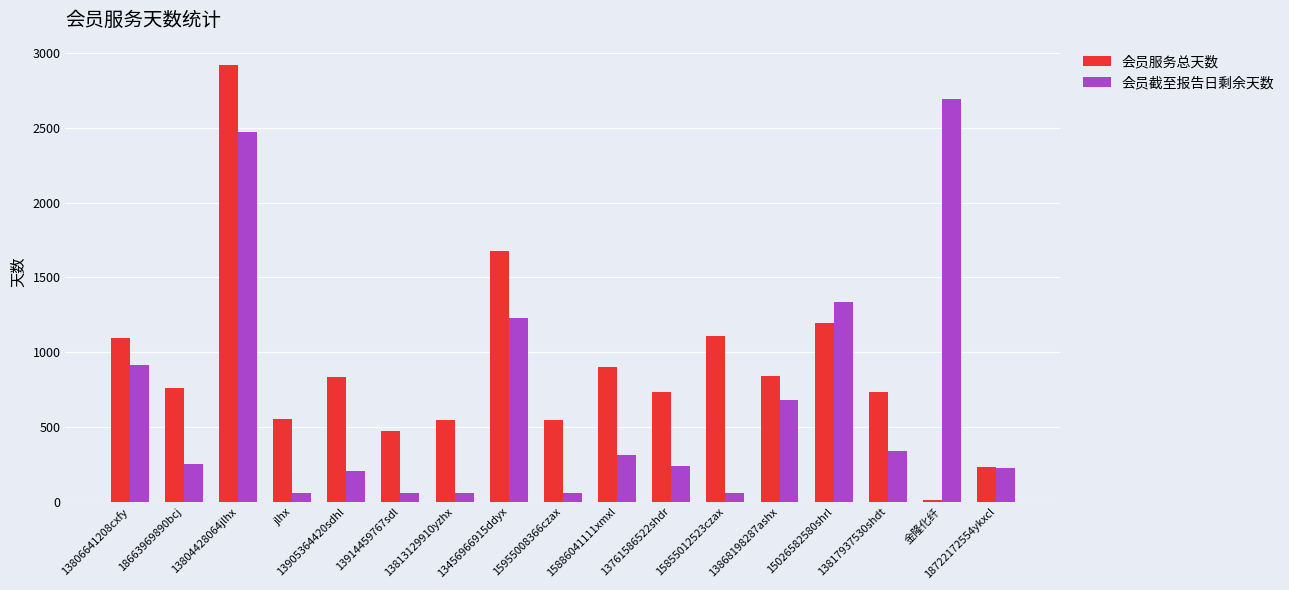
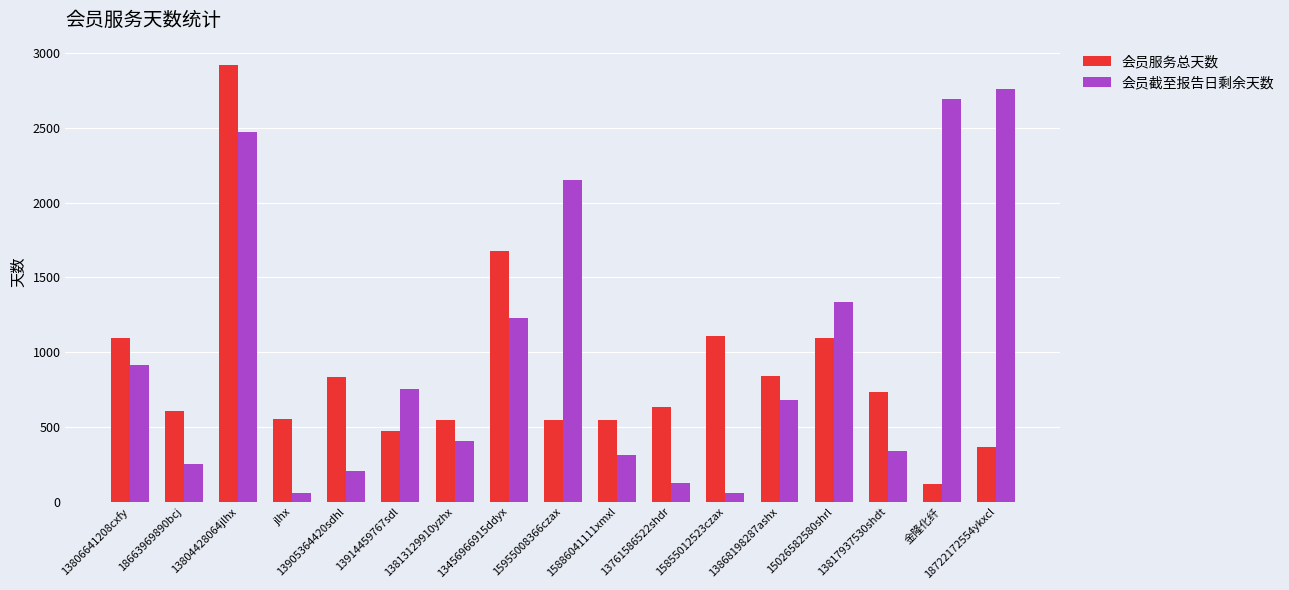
  {
    "会员服务总天数": {
      "13806641208cxfy": 1100,
-     "18663969890bcj": 760,
+     "18663969890bcj": 600,
      "13804428064jlhx": 2920,
      "jlhx": 560,
      "13905364420sdhl": 840,
      "13914459767sdl": 470,
      "13813129910yzhx": 550,
      "13456966915ddyx": 1680,
      "15955008366czax": 550,
-     "15886041111xmxl": 900,
-     "13761586522shdr": 730,
+     "15886041111xmxl": 550,
+     "13761586522shdr": 630,
      "15855012523czax": 1110,
      "13868198287ashx": 840,
-     "15026582580shrl": 1190,
+     "15026582580shrl": 1100,
      "13817937530shdt": 730,
-     "金隆化纤": 10,
-     "18722172554ykxcl": 230
+     "金隆化纤": 120,
+     "18722172554ykxcl": 370
    },
    "会员截至报告日剩余天数": {
      "13806641208cxfy": 910,
      "18663969890bcj": 250,
      "13804428064jlhx": 2470,
      "jlhx": 60,
      "13905364420sdhl": 210,
-     "13914459767sdl": 60,
-     "13813129910yzhx": 60,
+     "13914459767sdl": 750,
+     "13813129910yzhx": 400,
      "13456966915ddyx": 1230,
-     "15955008366czax": 60,
+     "15955008366czax": 2150,
      "15886041111xmxl": 310,
-     "13761586522shdr": 240,
+     "13761586522shdr": 120,
      "15855012523czax": 60,
      "13868198287ashx": 680,
      "15026582580shrl": 1330,
      "13817937530shdt": 340,
      "金隆化纤": 2690,
-     "18722172554ykxcl": 230
+     "18722172554ykxcl": 2760
    }
  }
